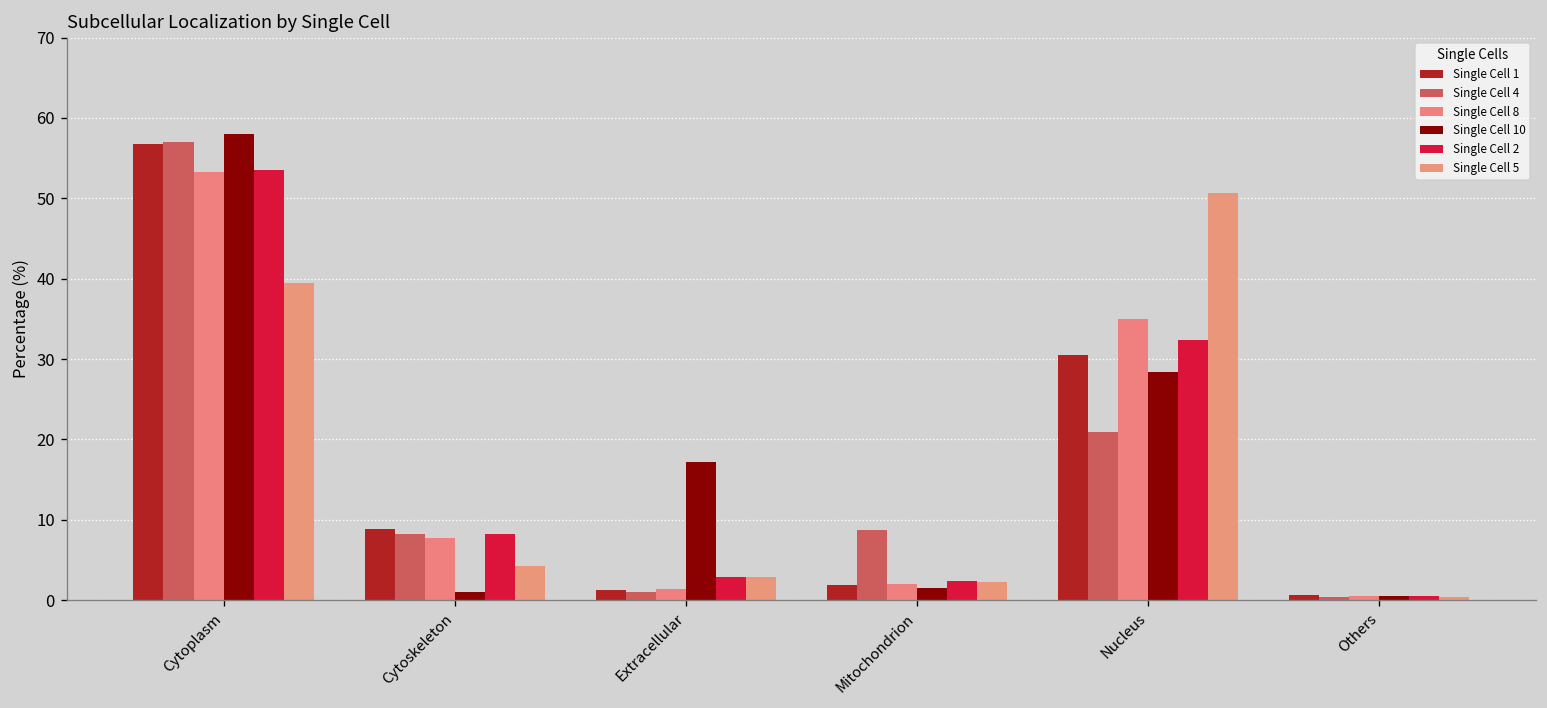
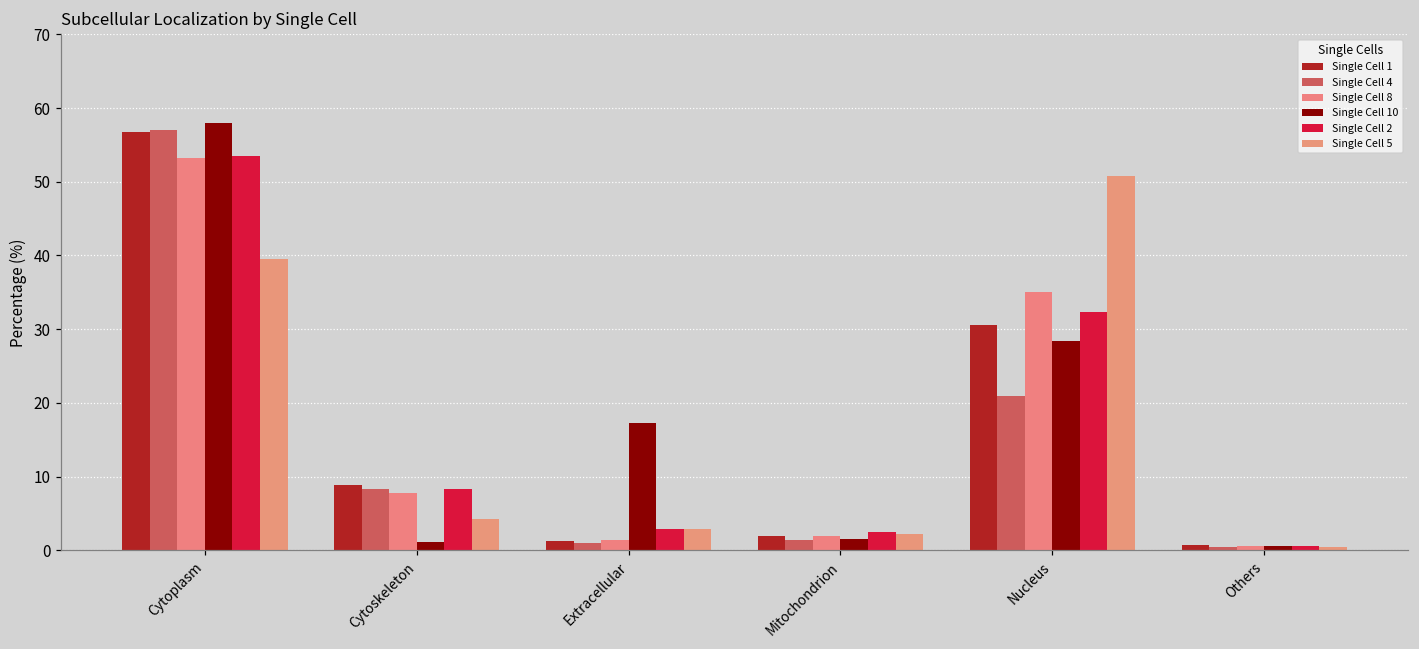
  {
    "Single Cell 4": {
      "Cytoplasm": 57,
      "Cytoskeleton": 8,
      "Extracellular": 1,
-     "Mitochondrion": 9,
+     "Mitochondrion": 1,
      "Nucleus": 21,
      "Others": 0
    },
    "Single Cell 10": {
      "Cytoplasm": 58,
      "Cytoskeleton": 1,
      "Extracellular": 17,
      "Mitochondrion": 2,
      "Nucleus": 28,
      "Others": 1
    }
  }
